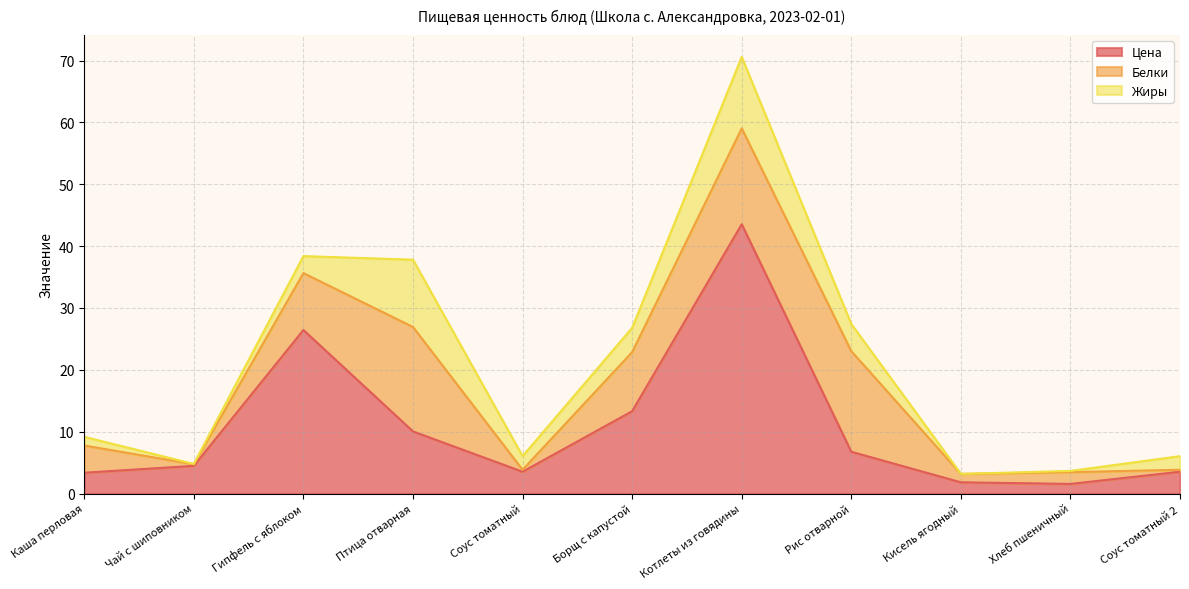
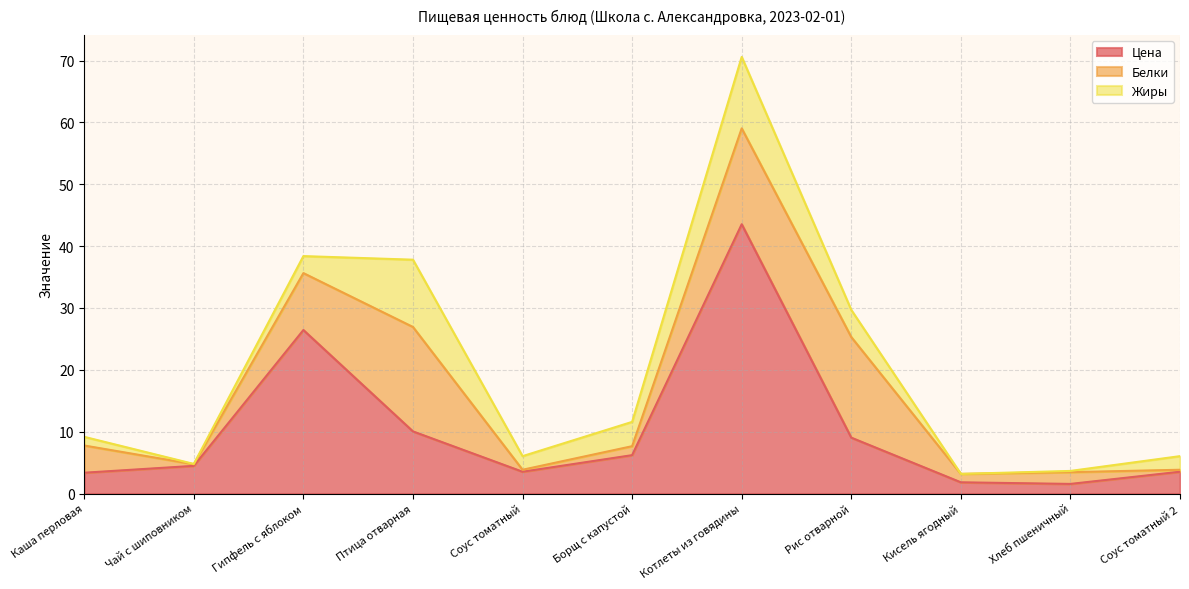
  {
    "Цена": {
      "Каша перловая": 3,
      "Гипфель с яблоком": 26,
      "Птица отварная": 10,
-     "Борщ с капустой": 13,
+     "Борщ с капустой": 6,
      "Котлеты из говядины": 44,
-     "Рис отварной": 7,
+     "Рис отварной": 9,
      "Кисель ягодный": 2,
      "Хлеб пшеничный": 2
    },
    "Белки": {
      "Каша перловая": 4,
      "Гипфель с яблоком": 9,
      "Птица отварная": 17,
-     "Борщ с капустой": 10,
+     "Борщ с капустой": 1,
      "Котлеты из говядины": 16,
      "Рис отварной": 16
    },
    "Жиры": {
      "Каша перловая": 1,
      "Гипфель с яблоком": 3,
      "Птица отварная": 11,
      "Соус томатный": 2,
      "Борщ с капустой": 4,
      "Котлеты из говядины": 12,
      "Рис отварной": 4,
      "Соус томатный 2": 2
    }
  }
